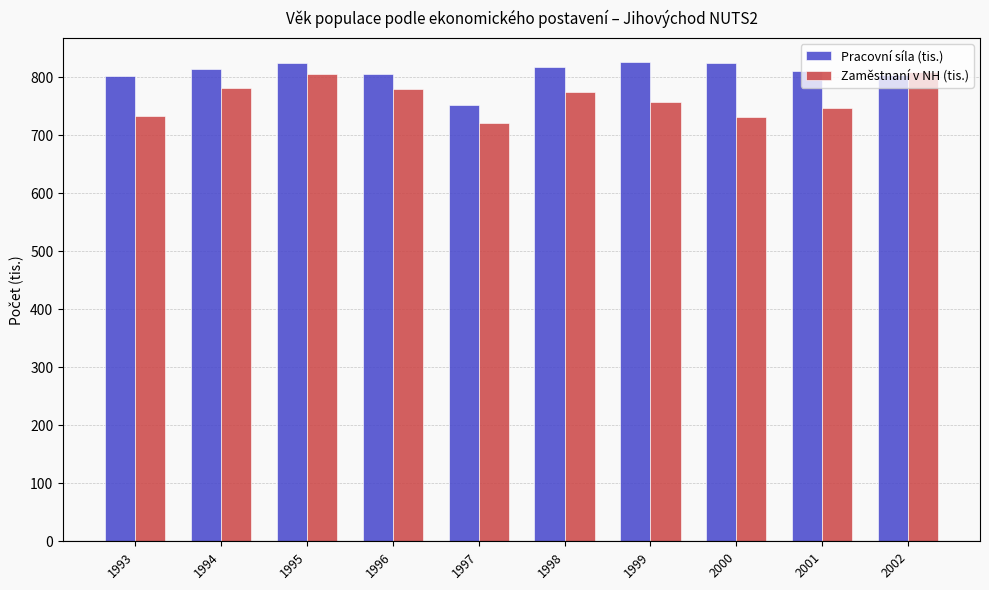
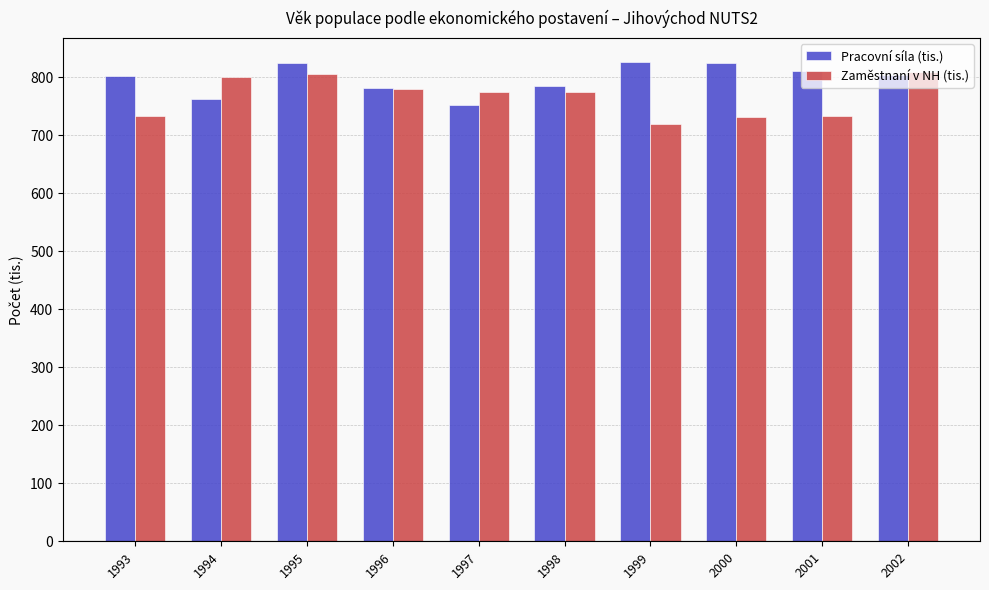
  {
    "Pracovní síla (tis.)": {
      "1993": 800,
-     "1994": 810,
+     "1994": 760,
      "1995": 820,
-     "1996": 810,
+     "1996": 780,
      "1997": 750,
-     "1998": 820,
+     "1998": 780,
      "1999": 830,
      "2000": 820
    },
    "Zaměstnaní v NH (tis.)": {
      "1993": 730,
-     "1994": 780,
+     "1994": 800,
      "1995": 810,
      "1996": 780,
-     "1997": 720,
+     "1997": 770,
      "1998": 770,
-     "1999": 760,
+     "1999": 720,
      "2000": 730,
-     "2001": 750
+     "2001": 730
    }
  }
